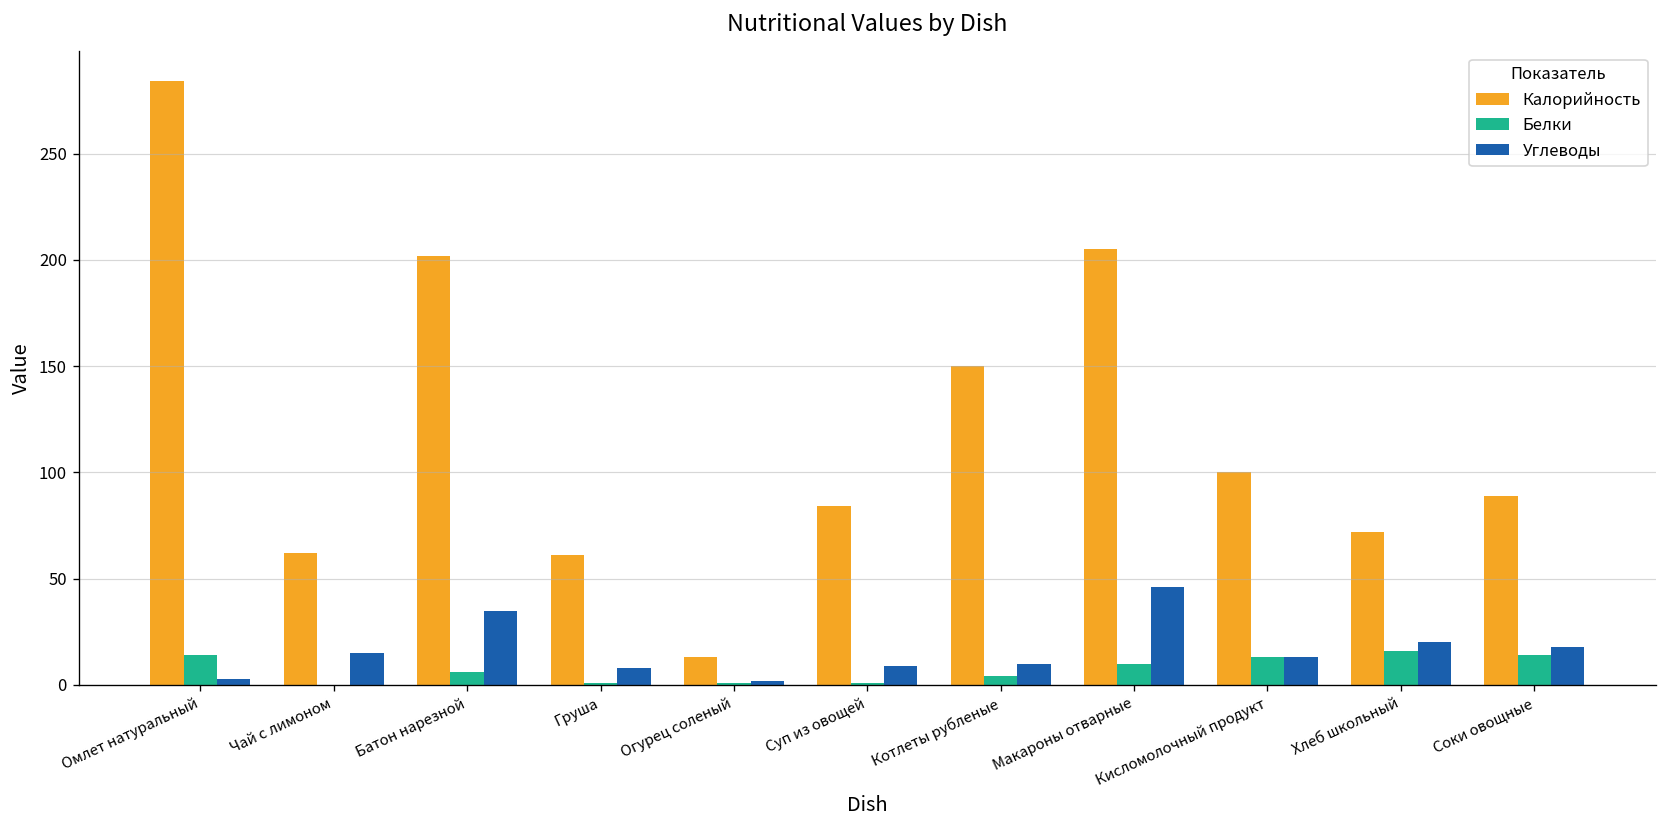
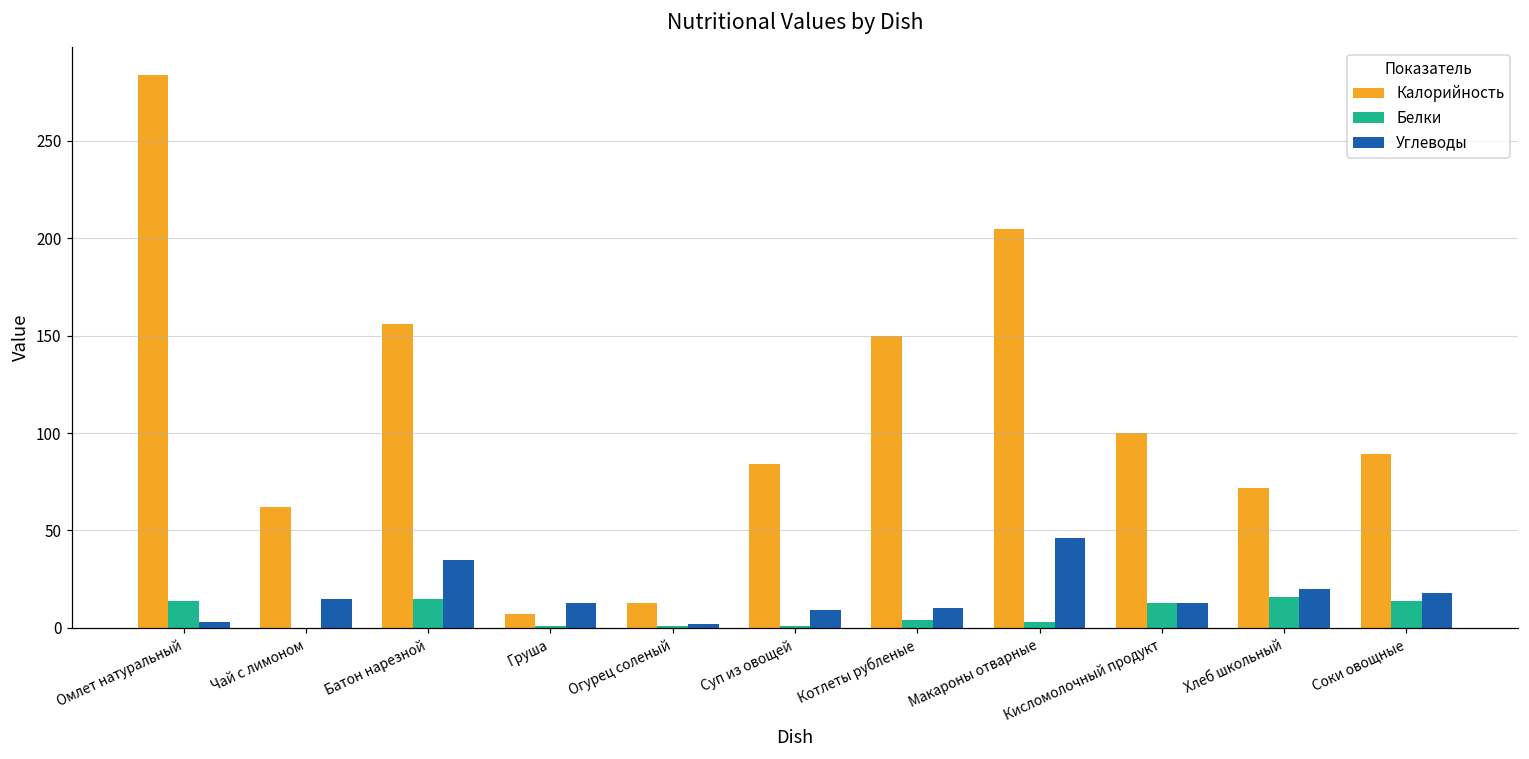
  {
    "Калорийность": {
      "Омлет натуральный": 284,
      "Чай с лимоном": 62,
-     "Батон нарезной": 202,
-     "Груша": 61,
+     "Батон нарезной": 156,
+     "Груша": 7,
      "Огурец соленый": 13,
      "Суп из овощей": 84,
      "Котлеты рубленые": 150,
      "Макароны отварные": 205,
      "Кисломолочный продукт": 100,
      "Хлеб школьный": 72,
      "Соки овощные": 89
    },
    "Белки": {
      "Омлет натуральный": 14,
      "Чай с лимоном": 0,
-     "Батон нарезной": 6,
+     "Батон нарезной": 15,
      "Котлеты рубленые": 4,
-     "Макароны отварные": 10,
+     "Макароны отварные": 3,
      "Кисломолочный продукт": 13,
      "Хлеб школьный": 16,
      "Соки овощные": 14
    },
    "Углеводы": {
      "Омлет натуральный": 3,
      "Чай с лимоном": 15,
      "Батон нарезной": 35,
-     "Груша": 8,
+     "Груша": 13,
      "Огурец соленый": 2,
      "Суп из овощей": 9,
      "Котлеты рубленые": 10,
      "Макароны отварные": 46,
      "Кисломолочный продукт": 13,
      "Хлеб школьный": 20,
      "Соки овощные": 18
    }
  }
